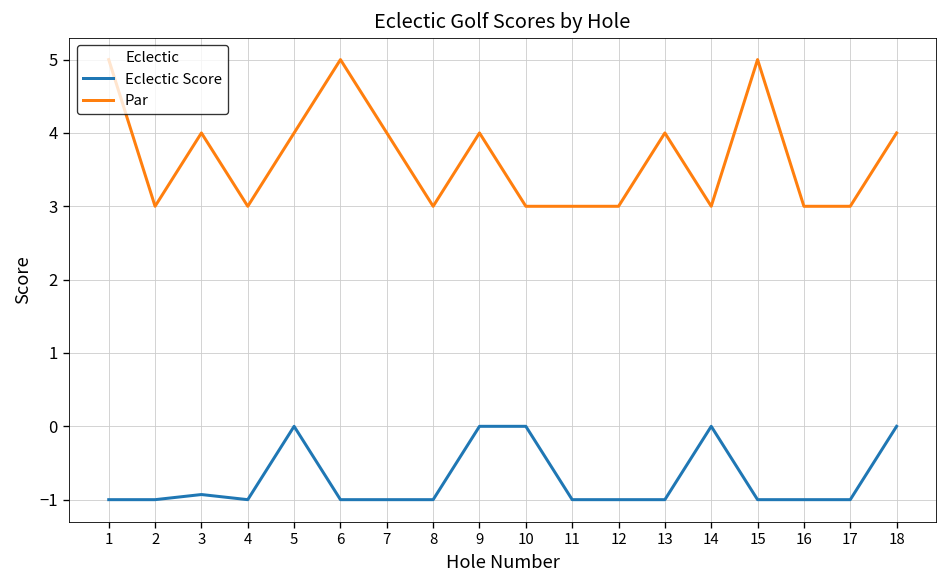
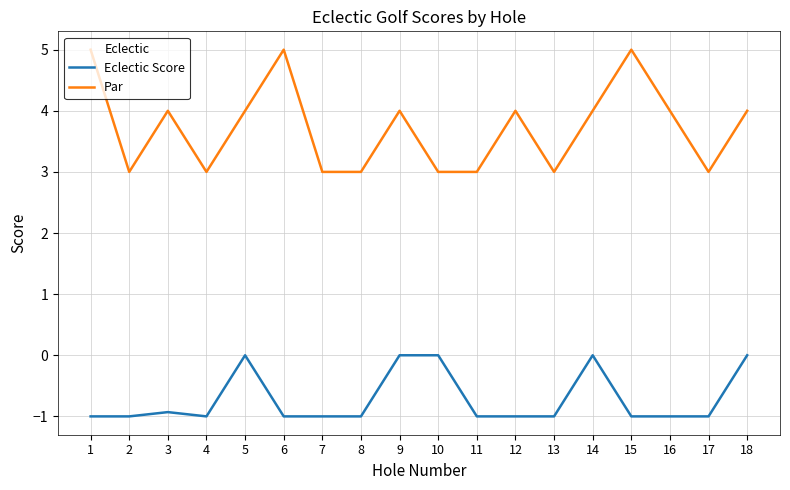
  {
    "Eclectic Score": {
      "1": -1,
      "2": -1,
      "3": -0.9,
      "4": -1,
      "5": 0,
      "6": -1,
      "7": -1,
      "8": -1,
      "9": 0,
      "10": 0,
      "11": -1,
      "12": -1,
      "13": -1,
      "14": 0,
      "15": -1,
      "16": -1,
      "17": -1,
      "18": 0
    },
    "Par": {
      "2": 3,
      "3": 4,
      "4": 3,
      "5": 4,
      "6": 5,
-     "7": 4,
+     "7": 3,
      "8": 3,
      "9": 4,
      "10": 3,
      "11": 3,
-     "12": 3,
-     "13": 4,
-     "14": 3,
+     "12": 4,
+     "13": 3,
+     "14": 4,
      "15": 5,
-     "16": 3,
+     "16": 4,
      "17": 3,
      "18": 4
    }
  }
